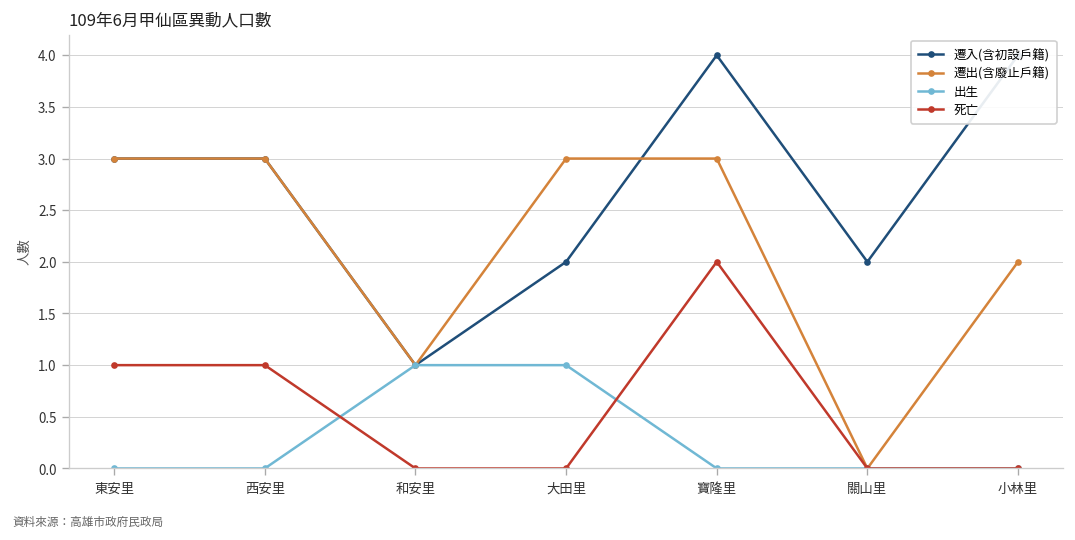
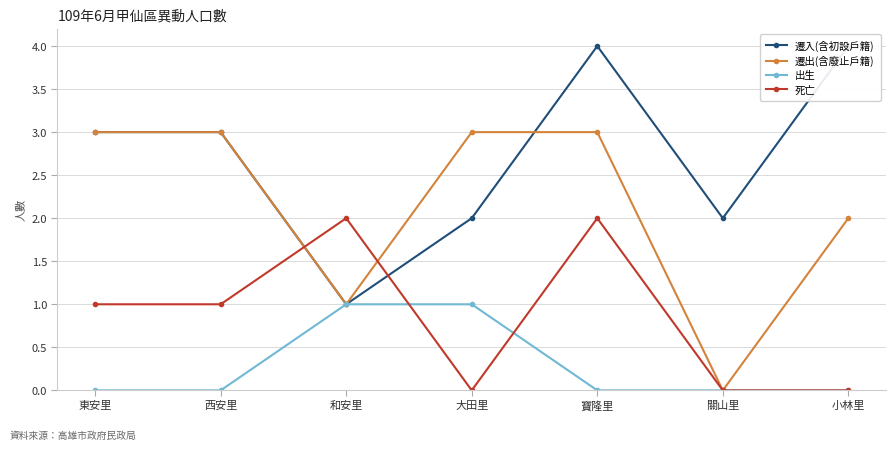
  {
    "遷入(含初設戶籍)": {
      "大田里": 2,
      "寶隆里": 4,
      "關山里": 2
    },
    "遷出(含廢止戶籍)": {
      "大田里": 3,
      "寶隆里": 3,
      "小林里": 2
    },
    "出生": {
      "東安里": 0,
      "西安里": 0,
      "大田里": 1,
      "寶隆里": 0
    },
    "死亡": {
      "東安里": 1,
      "西安里": 1,
-     "和安里": 0,
+     "和安里": 2,
      "大田里": 0,
      "寶隆里": 2
    }
  }
